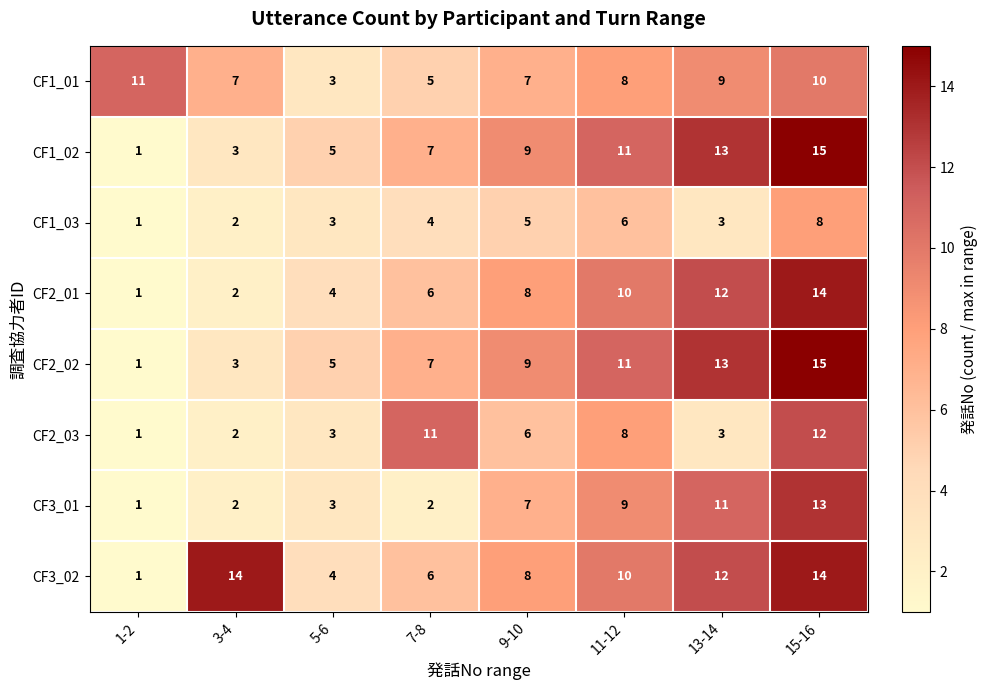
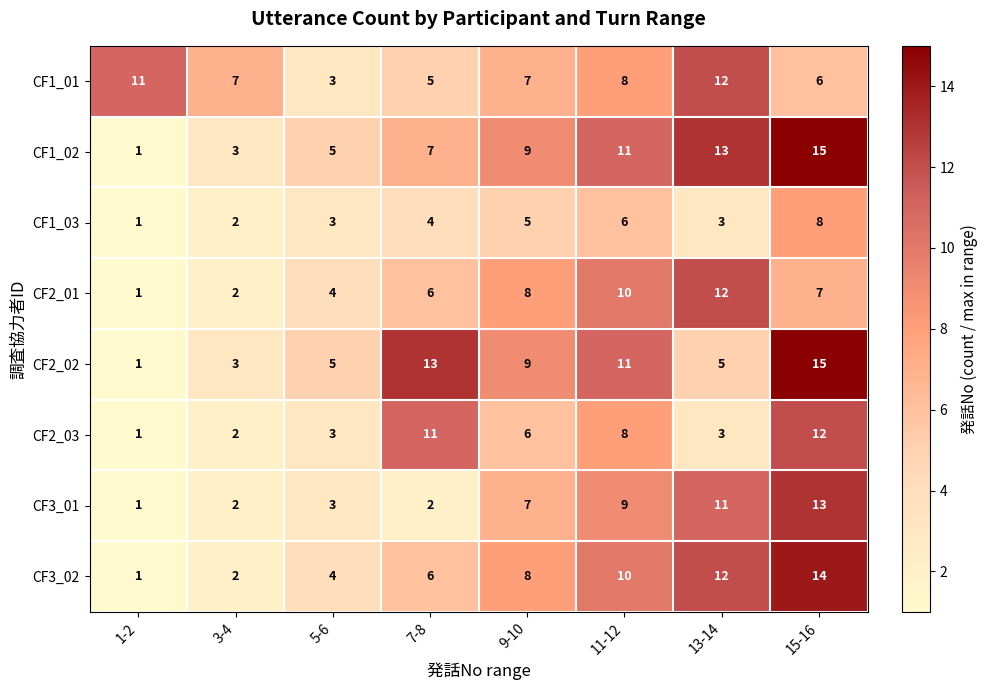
  {
    "CF1_01": {
      "1-2": 11,
      "3-4": 7,
      "5-6": 3,
      "7-8": 5,
      "9-10": 7,
      "11-12": 8,
-     "13-14": 9,
-     "15-16": 10
+     "13-14": 12,
+     "15-16": 6
    },
    "CF1_02": {
      "1-2": 1,
      "3-4": 3,
      "5-6": 5,
      "7-8": 7,
      "9-10": 9,
      "11-12": 11,
      "13-14": 13,
      "15-16": 15
    },
    "CF1_03": {
      "1-2": 1,
      "3-4": 2,
      "5-6": 3,
      "7-8": 4,
      "9-10": 5,
      "11-12": 6,
      "13-14": 3,
      "15-16": 8
    },
    "CF2_01": {
      "1-2": 1,
      "3-4": 2,
      "5-6": 4,
      "7-8": 6,
      "9-10": 8,
      "11-12": 10,
      "13-14": 12,
-     "15-16": 14
+     "15-16": 7
    },
    "CF2_02": {
      "1-2": 1,
      "3-4": 3,
      "5-6": 5,
-     "7-8": 7,
+     "7-8": 13,
      "9-10": 9,
      "11-12": 11,
-     "13-14": 13,
+     "13-14": 5,
      "15-16": 15
    },
    "CF2_03": {
      "1-2": 1,
      "3-4": 2,
      "5-6": 3,
      "7-8": 11,
      "9-10": 6,
      "11-12": 8,
      "13-14": 3,
      "15-16": 12
    },
    "CF3_01": {
      "1-2": 1,
      "3-4": 2,
      "5-6": 3,
      "7-8": 2,
      "9-10": 7,
      "11-12": 9,
      "13-14": 11,
      "15-16": 13
    },
    "CF3_02": {
      "1-2": 1,
-     "3-4": 14,
+     "3-4": 2,
      "5-6": 4,
      "7-8": 6,
      "9-10": 8,
      "11-12": 10,
      "13-14": 12,
      "15-16": 14
    }
  }
